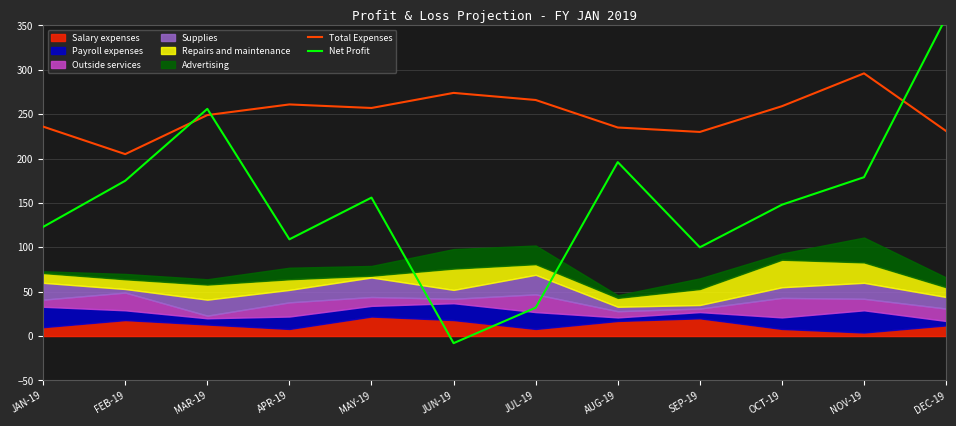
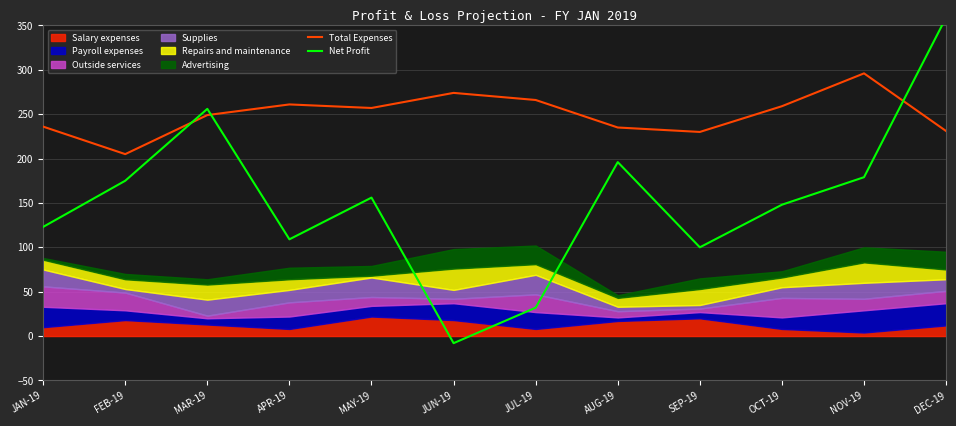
  {
    "Net Profit": {
      "JAN-19": 120,
      "FEB-19": 180,
      "MAR-19": 260,
      "APR-19": 110,
      "MAY-19": 160,
      "JUN-19": -10,
      "JUL-19": 30,
      "AUG-19": 200,
      "SEP-19": 100,
      "OCT-19": 150,
      "NOV-19": 180
    },
    "Payroll expenses": {
      "JAN-19": 20,
      "FEB-19": 10,
      "MAR-19": 10,
      "APR-19": 10,
      "MAY-19": 10,
      "JUN-19": 20,
      "JUL-19": 20,
      "AUG-19": 0,
      "SEP-19": 10,
      "OCT-19": 10,
      "NOV-19": 30,
-     "DEC-19": 10
+     "DEC-19": 30
    },
    "Outside services": {
-     "JAN-19": 10,
+     "JAN-19": 20,
      "FEB-19": 20,
      "MAR-19": 0,
      "APR-19": 20,
      "MAY-19": 10,
      "JUN-19": 10,
      "JUL-19": 20,
      "AUG-19": 10,
      "SEP-19": 0,
      "OCT-19": 20,
      "NOV-19": 10,
      "DEC-19": 10
    },
    "Supplies": {
      "JAN-19": 20,
      "FEB-19": 0,
      "MAR-19": 20,
      "APR-19": 10,
      "JUN-19": 10,
      "JUL-19": 20,
      "AUG-19": 10,
      "SEP-19": 0,
      "OCT-19": 10,
      "NOV-19": 20,
      "DEC-19": 10
    },
    "Repairs and maintenance": {
      "FEB-19": 10,
      "MAR-19": 20,
      "APR-19": 10,
      "JUN-19": 20,
      "JUL-19": 10,
      "AUG-19": 10,
      "SEP-19": 20,
-     "OCT-19": 30,
+     "OCT-19": 10,
      "NOV-19": 20,
      "DEC-19": 10
    },
    "Advertising": {
      "FEB-19": 10,
      "MAR-19": 10,
      "APR-19": 10,
      "MAY-19": 10,
      "JUN-19": 20,
      "JUL-19": 20,
      "AUG-19": 0,
      "SEP-19": 10,
      "OCT-19": 10,
-     "NOV-19": 30,
-     "DEC-19": 10
+     "NOV-19": 20,
+     "DEC-19": 20
    }
  }
